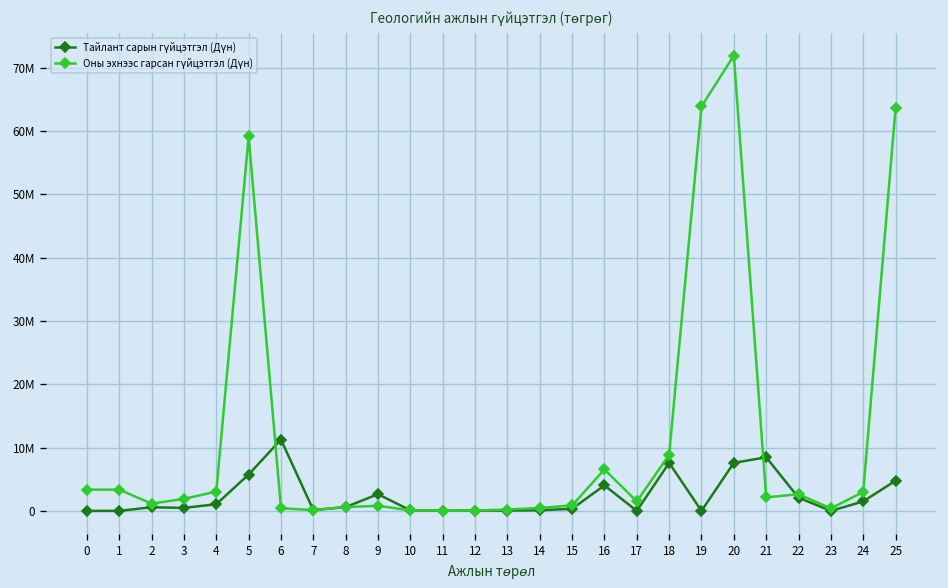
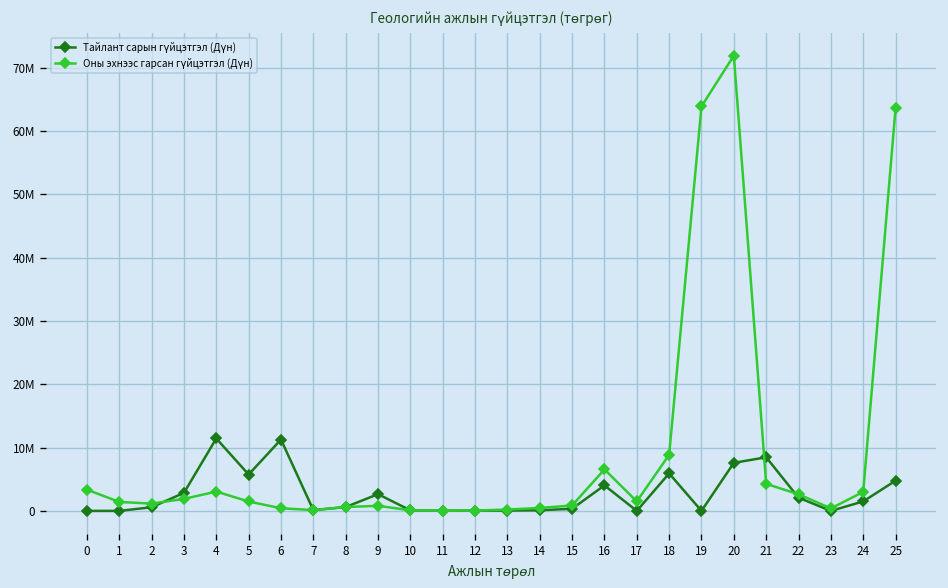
  {
    "Тайлант сарын гүйцэтгэл (Дүн)": {
      "0": 0,
      "1": 0,
      "2": 1000000,
-     "3": 0,
-     "4": 1000000,
+     "3": 3000000,
+     "4": 11000000,
      "5": 6000000,
      "6": 11000000,
      "9": 3000000,
      "15": 0,
      "16": 4000000,
      "17": 0,
-     "18": 8000000,
+     "18": 6000000,
      "19": 0,
      "20": 8000000,
      "21": 8000000,
      "22": 2000000,
      "24": 2000000,
      "25": 5000000
    },
    "Оны эхнээс гарсан гүйцэтгэл (Дүн)": {
      "0": 3000000,
-     "1": 3000000,
+     "1": 1000000,
      "2": 1000000,
      "3": 2000000,
      "4": 3000000,
-     "5": 59000000,
+     "5": 1000000,
      "6": 0,
      "9": 1000000,
      "15": 1000000,
      "16": 7000000,
      "17": 2000000,
      "18": 9000000,
      "19": 64000000,
      "20": 72000000,
-     "21": 2000000,
+     "21": 4000000,
      "22": 3000000,
      "24": 3000000,
      "25": 64000000
    }
  }
